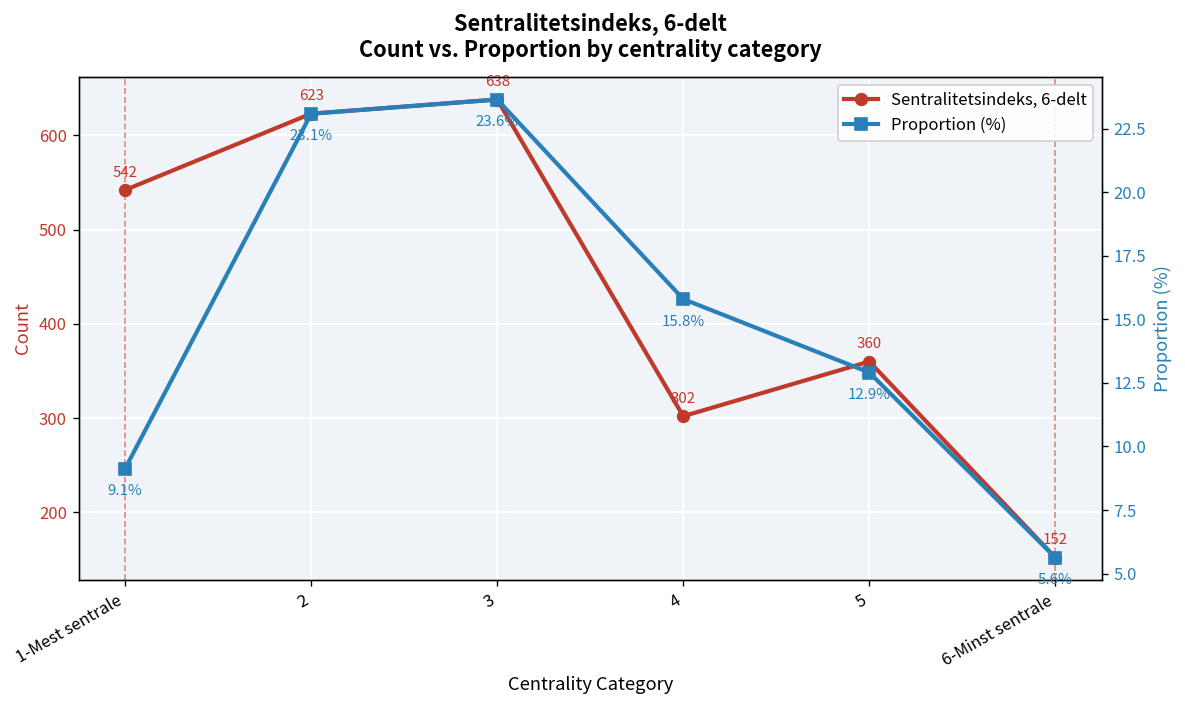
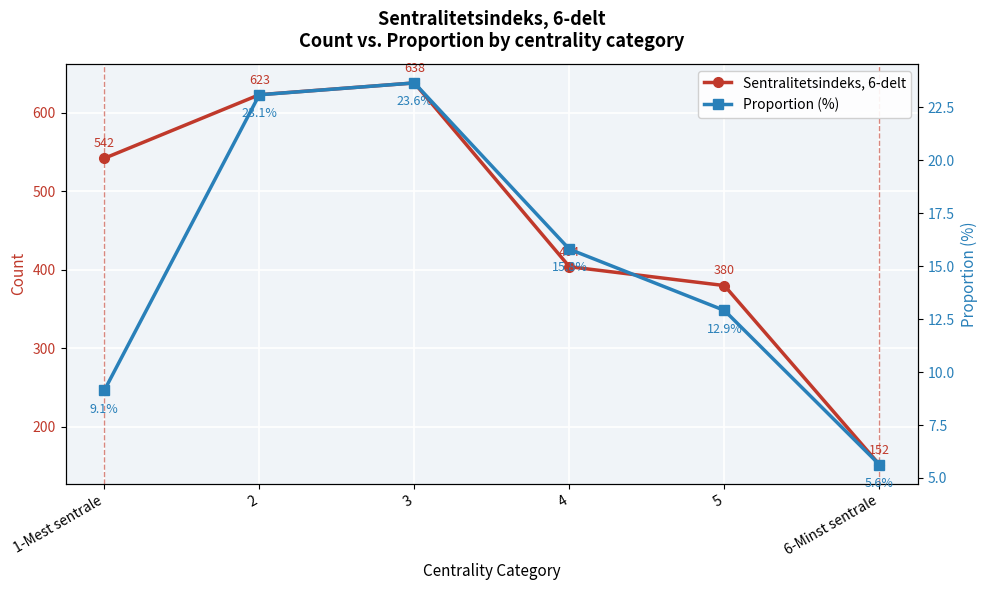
  {
    "Sentralitetsindeks, 6-delt": {
      "1-Mest sentrale": "542",
      "2": "623",
      "3": "638",
-     "4": "302",
-     "5": "360",
+     "4": "404",
+     "5": "380",
      "6-Minst sentrale": "152"
    },
    "Proportion (%)": {
      "1-Mest sentrale": "9.1%",
      "2": "23.1%",
      "3": "23.6%",
      "5": "12.9%",
      "6-Minst sentrale": "5.6%"
    }
  }
